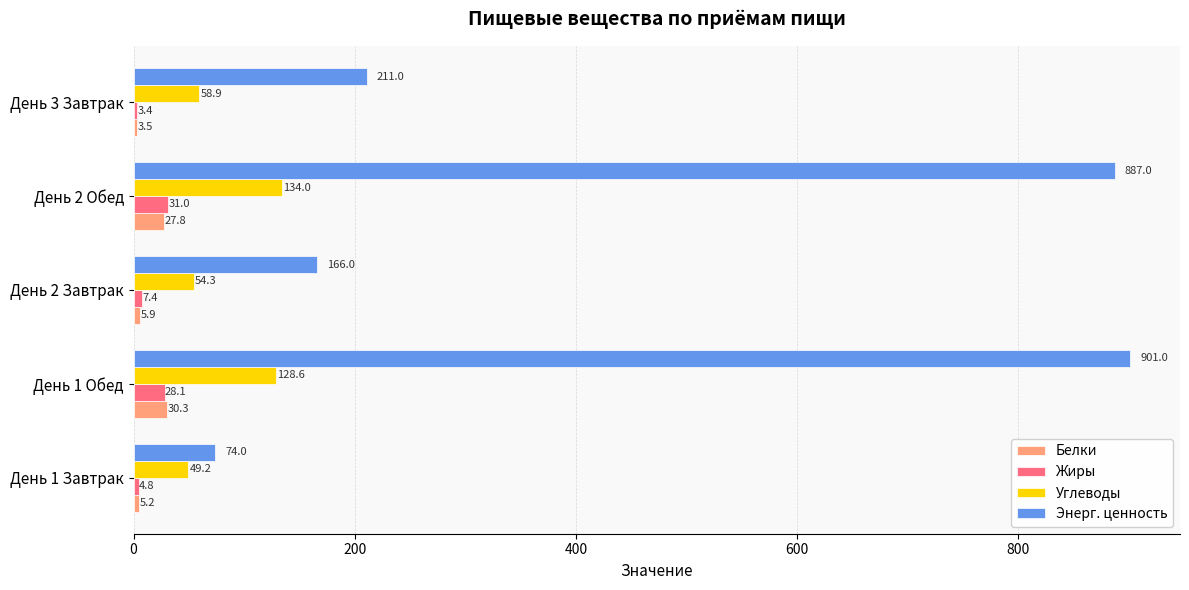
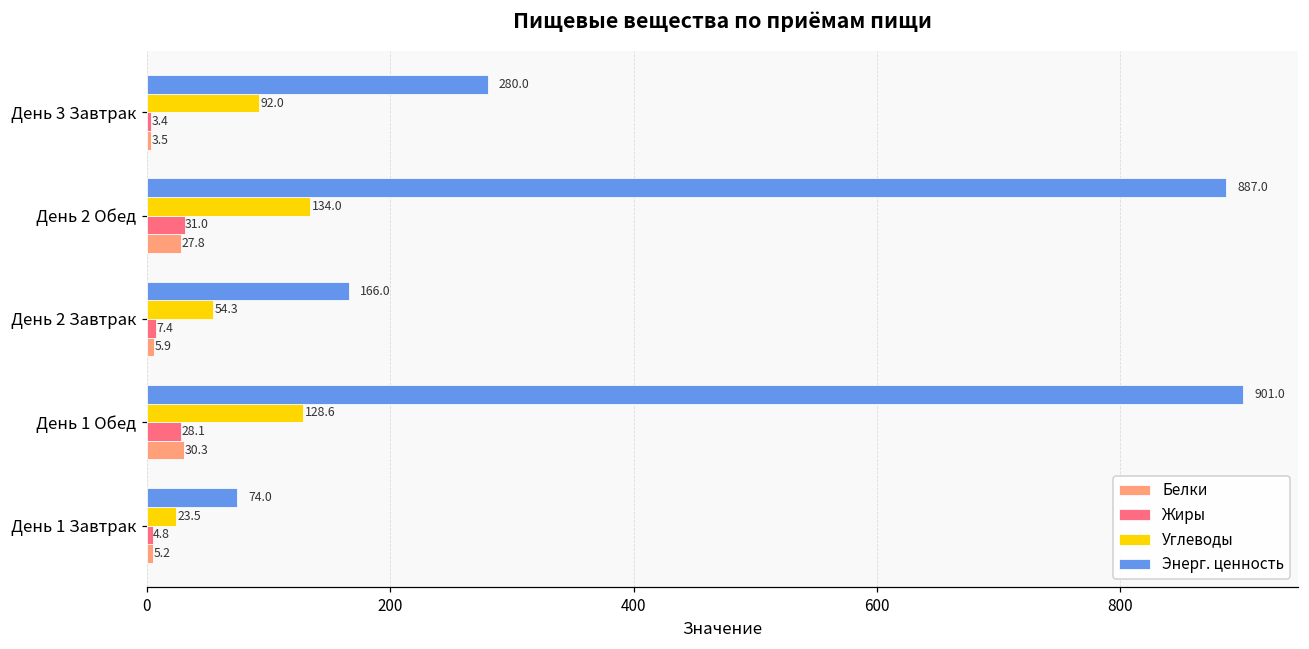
  {
    "Углеводы": {
-     "День 3 Завтрак": 58.9,
+     "День 3 Завтрак": 92.0,
      "День 2 Обед": 134.0,
      "День 2 Завтрак": 54.3,
      "День 1 Обед": 128.6,
-     "День 1 Завтрак": 49.2
+     "День 1 Завтрак": 23.5
    },
    "Энерг. ценность": {
-     "День 3 Завтрак": 211.0,
+     "День 3 Завтрак": 280.0,
      "День 2 Обед": 887.0,
      "День 2 Завтрак": 166.0,
      "День 1 Обед": 901.0,
      "День 1 Завтрак": 74.0
    }
  }
